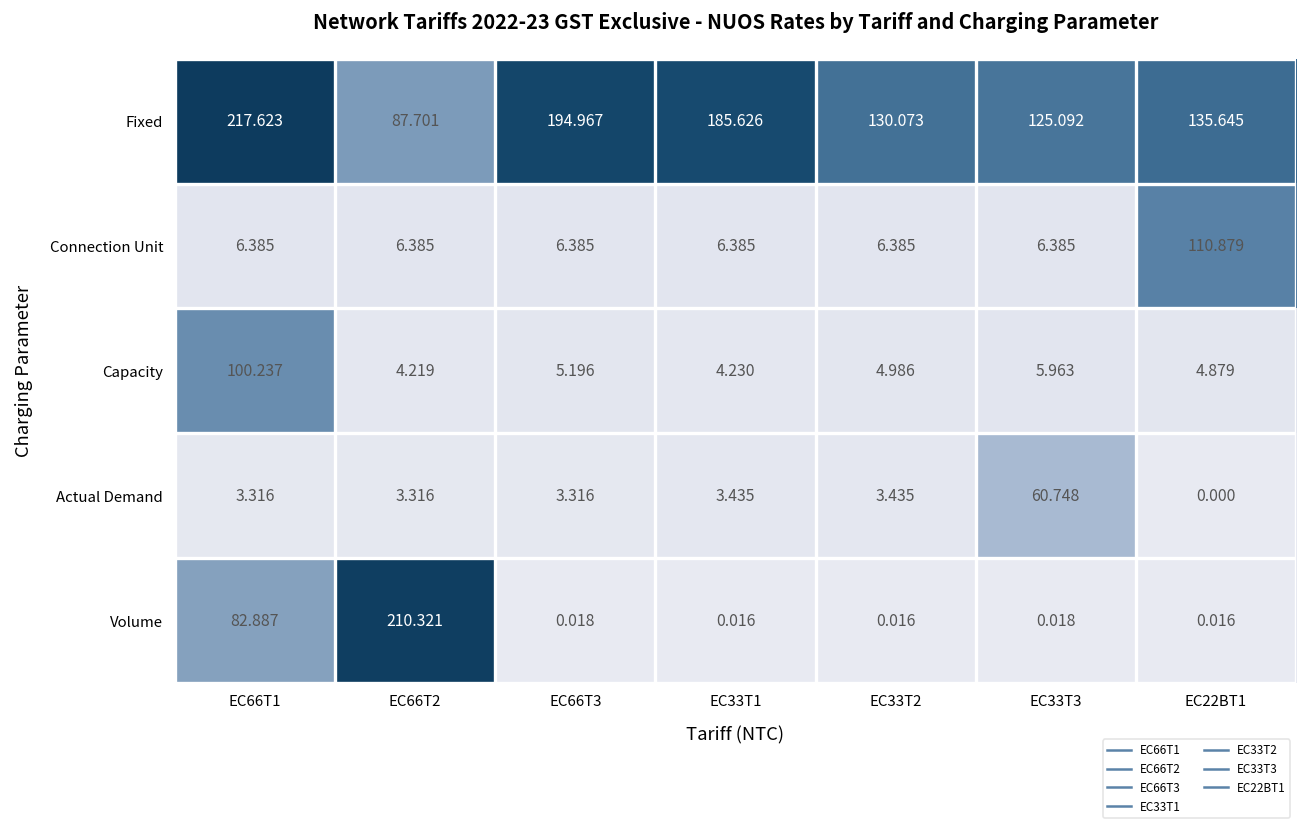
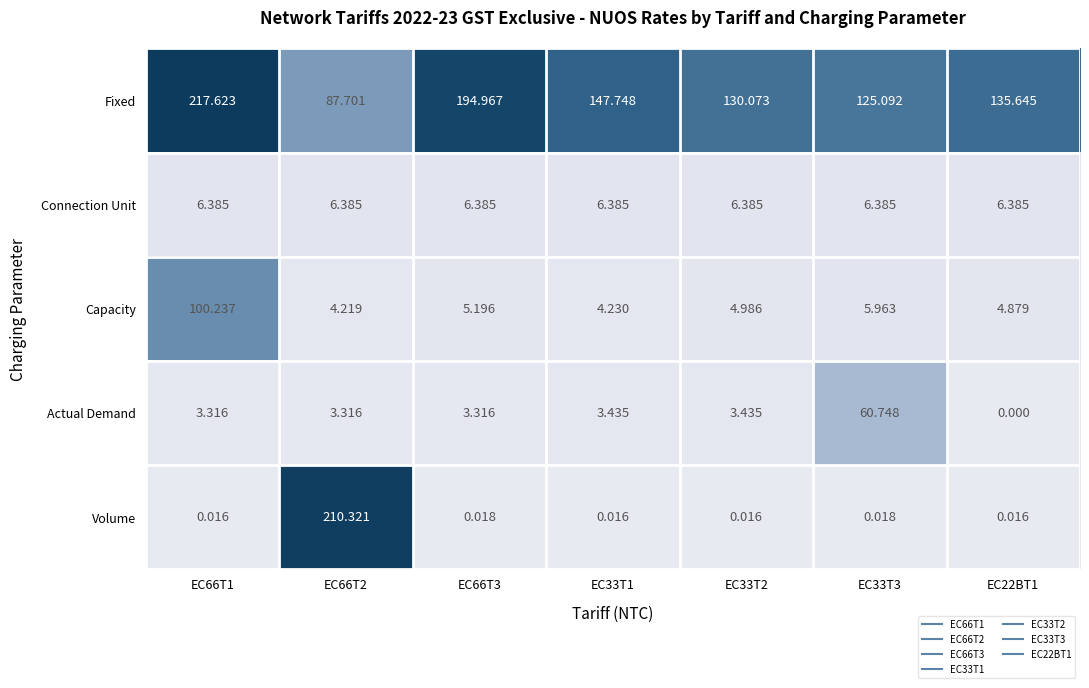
  {
    "Fixed": {
      "EC66T1": 217.623,
      "EC66T2": 87.701,
      "EC66T3": 194.967,
-     "EC33T1": 185.626,
+     "EC33T1": 147.748,
      "EC33T2": 130.073,
      "EC33T3": 125.092,
      "EC22BT1": 135.645
    },
    "Connection Unit": {
      "EC66T1": 6.385,
      "EC66T2": 6.385,
      "EC66T3": 6.385,
      "EC33T1": 6.385,
      "EC33T2": 6.385,
      "EC33T3": 6.385,
-     "EC22BT1": 110.879
+     "EC22BT1": 6.385
    },
    "Capacity": {
      "EC66T1": 100.237,
      "EC66T2": 4.219,
      "EC66T3": 5.196,
      "EC33T1": 4.230,
      "EC33T2": 4.986,
      "EC33T3": 5.963,
      "EC22BT1": 4.879
    },
    "Actual Demand": {
      "EC66T1": 3.316,
      "EC66T2": 3.316,
      "EC66T3": 3.316,
      "EC33T1": 3.435,
      "EC33T2": 3.435,
      "EC33T3": 60.748,
      "EC22BT1": 0.000
    },
    "Volume": {
-     "EC66T1": 82.887,
+     "EC66T1": 0.016,
      "EC66T2": 210.321,
      "EC66T3": 0.018,
      "EC33T1": 0.016,
      "EC33T2": 0.016,
      "EC33T3": 0.018,
      "EC22BT1": 0.016
    }
  }
